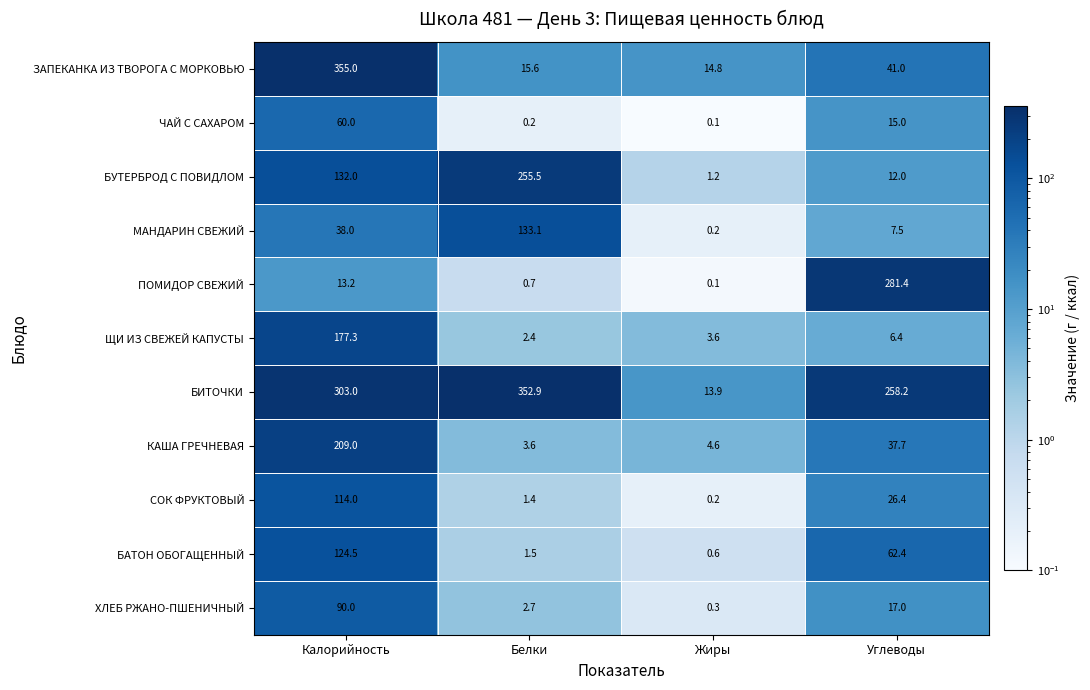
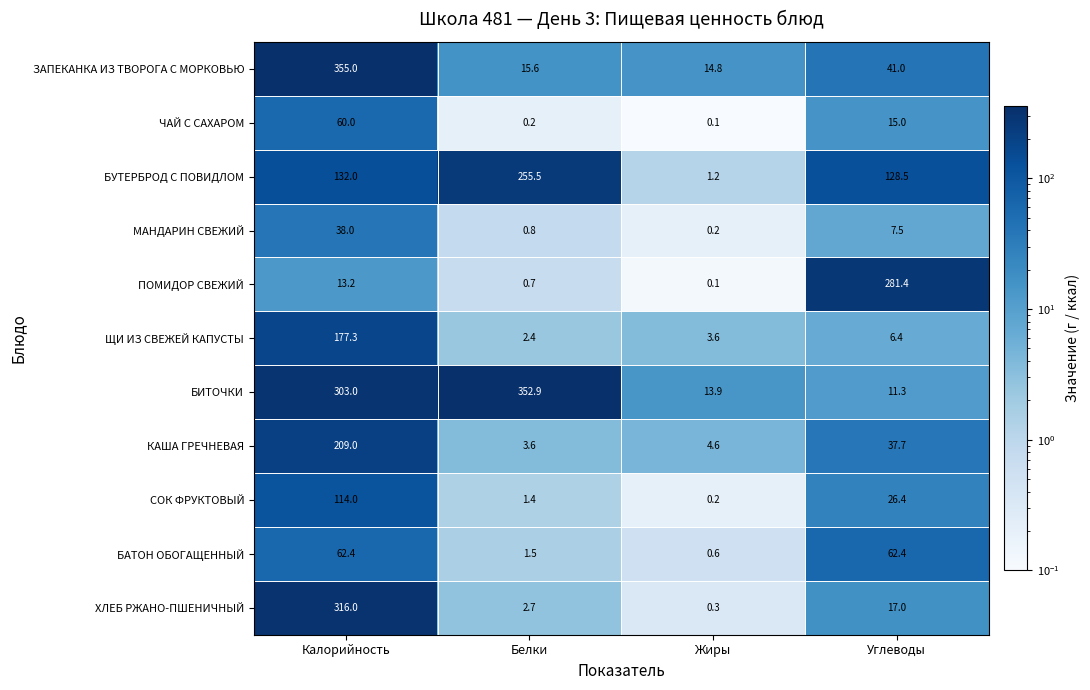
  {
    "ЗАПЕКАНКА ИЗ ТВОРОГА С МОРКОВЬЮ": {
      "Калорийность": 355.0,
      "Белки": 15.6,
      "Жиры": 14.8,
      "Углеводы": 41.0
    },
    "ЧАЙ С САХАРОМ": {
      "Калорийность": 60.0,
      "Белки": 0.2,
      "Жиры": 0.1,
      "Углеводы": 15.0
    },
    "БУТЕРБРОД С ПОВИДЛОМ": {
      "Калорийность": 132.0,
      "Белки": 255.5,
      "Жиры": 1.2,
-     "Углеводы": 12.0
+     "Углеводы": 128.5
    },
    "МАНДАРИН СВЕЖИЙ": {
      "Калорийность": 38.0,
-     "Белки": 133.1,
+     "Белки": 0.8,
      "Жиры": 0.2,
      "Углеводы": 7.5
    },
    "ПОМИДОР СВЕЖИЙ": {
      "Калорийность": 13.2,
      "Белки": 0.7,
      "Жиры": 0.1,
      "Углеводы": 281.4
    },
    "ЩИ ИЗ СВЕЖЕЙ КАПУСТЫ": {
      "Калорийность": 177.3,
      "Белки": 2.4,
      "Жиры": 3.6,
      "Углеводы": 6.4
    },
    "БИТОЧКИ": {
      "Калорийность": 303.0,
      "Белки": 352.9,
      "Жиры": 13.9,
-     "Углеводы": 258.2
+     "Углеводы": 11.3
    },
    "КАША ГРЕЧНЕВАЯ": {
      "Калорийность": 209.0,
      "Белки": 3.6,
      "Жиры": 4.6,
      "Углеводы": 37.7
    },
    "СОК ФРУКТОВЫЙ": {
      "Калорийность": 114.0,
      "Белки": 1.4,
      "Жиры": 0.2,
      "Углеводы": 26.4
    },
    "БАТОН ОБОГАЩЕННЫЙ": {
-     "Калорийность": 124.5,
+     "Калорийность": 62.4,
      "Белки": 1.5,
      "Жиры": 0.6,
      "Углеводы": 62.4
    },
    "ХЛЕБ РЖАНО-ПШЕНИЧНЫЙ": {
-     "Калорийность": 90.0,
+     "Калорийность": 316.0,
      "Белки": 2.7,
      "Жиры": 0.3,
      "Углеводы": 17.0
    }
  }
